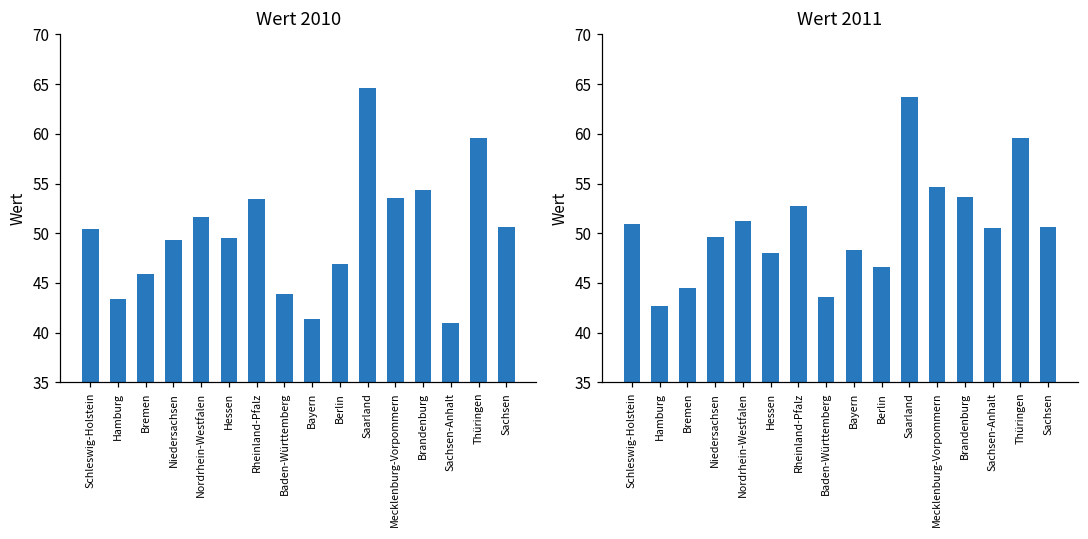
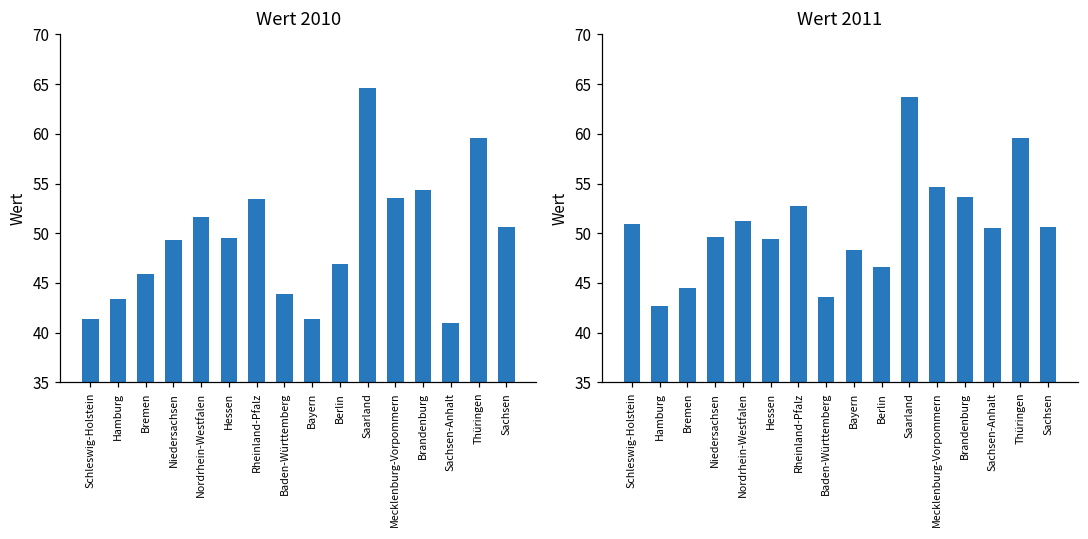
  {
    "Wert 2010": {
-     "Schleswig-Holstein": 50,
+     "Schleswig-Holstein": 41,
      "Hamburg": 43,
      "Bremen": 46,
      "Niedersachsen": 49,
      "Nordrhein-Westfalen": 52,
      "Hessen": 50,
      "Rheinland-Pfalz": 53,
      "Baden-Württemberg": 44,
      "Bayern": 41,
      "Berlin": 47,
      "Saarland": 65,
      "Mecklenburg-Vorpommern": 54,
      "Brandenburg": 54,
      "Sachsen-Anhalt": 41,
      "Thüringen": 60,
      "Sachsen": 51
    },
    "Wert 2011": {
      "Schleswig-Holstein": 51,
      "Hamburg": 43,
      "Bremen": 44,
      "Niedersachsen": 50,
      "Nordrhein-Westfalen": 51,
-     "Hessen": 48,
+     "Hessen": 49,
      "Rheinland-Pfalz": 53,
      "Baden-Württemberg": 44,
      "Bayern": 48,
      "Berlin": 47,
      "Saarland": 64,
      "Mecklenburg-Vorpommern": 55,
      "Brandenburg": 54,
      "Sachsen-Anhalt": 51,
      "Thüringen": 60,
      "Sachsen": 51
    }
  }
